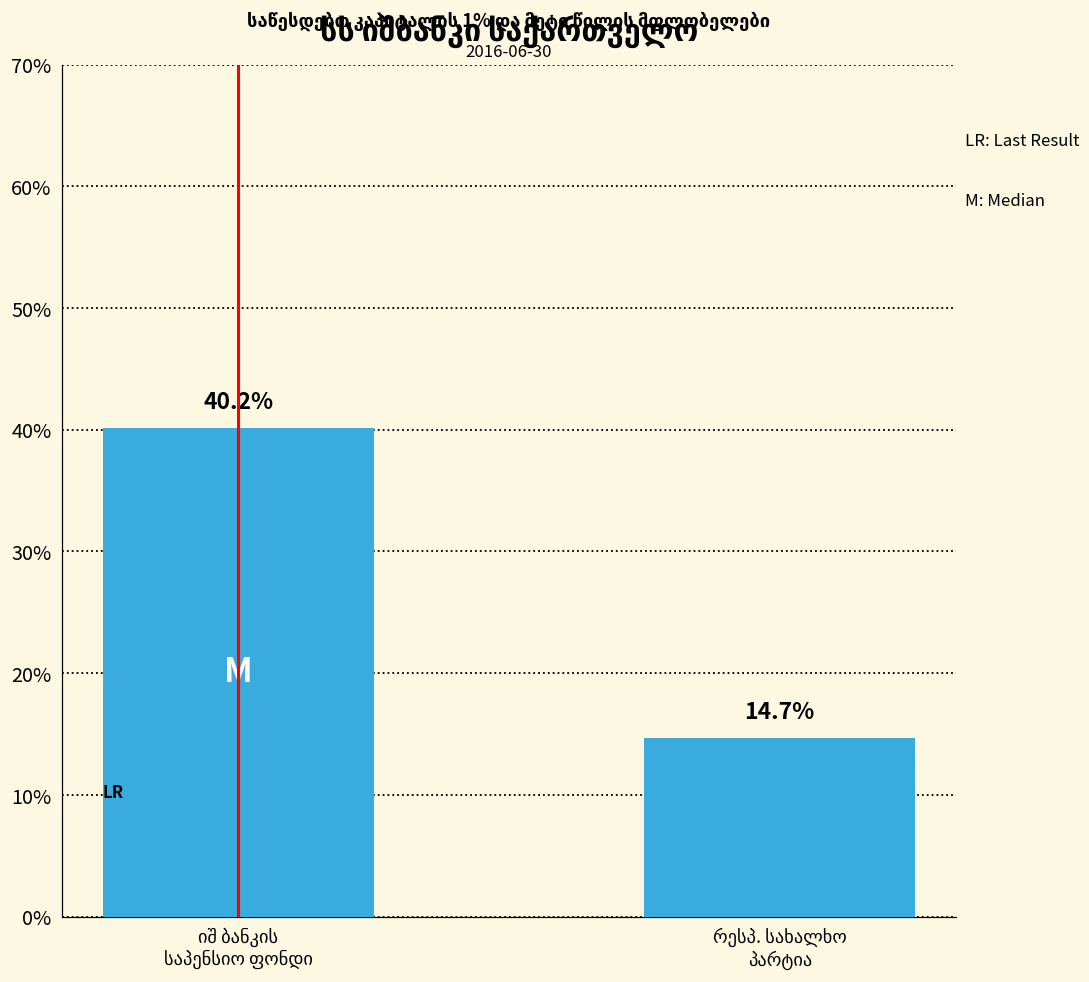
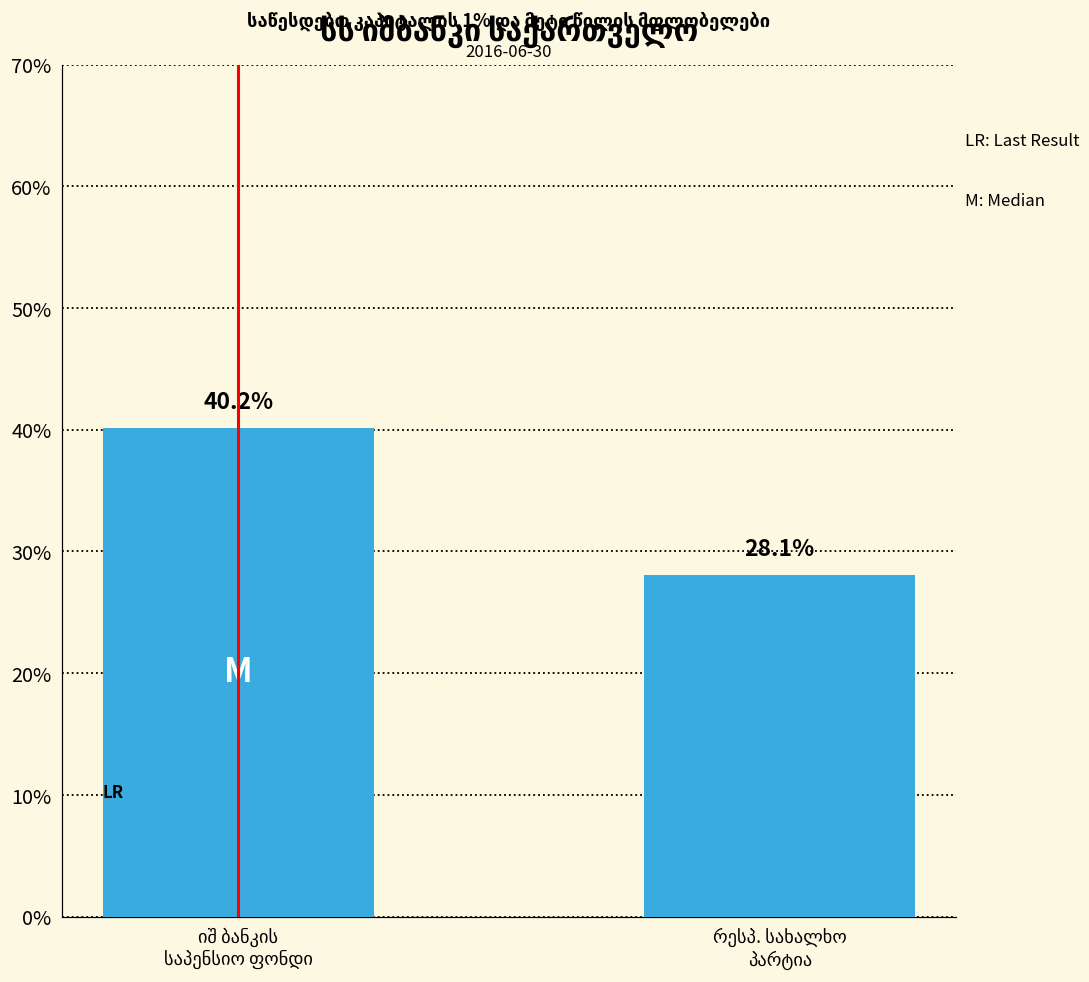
  {
    "იშ ბანკის საპენსიო ფონდი": "40.2%",
-   "რესპ. სახალხო პარტია": "14.7%"
+   "რესპ. სახალხო პარტია": "28.1%"
  }
